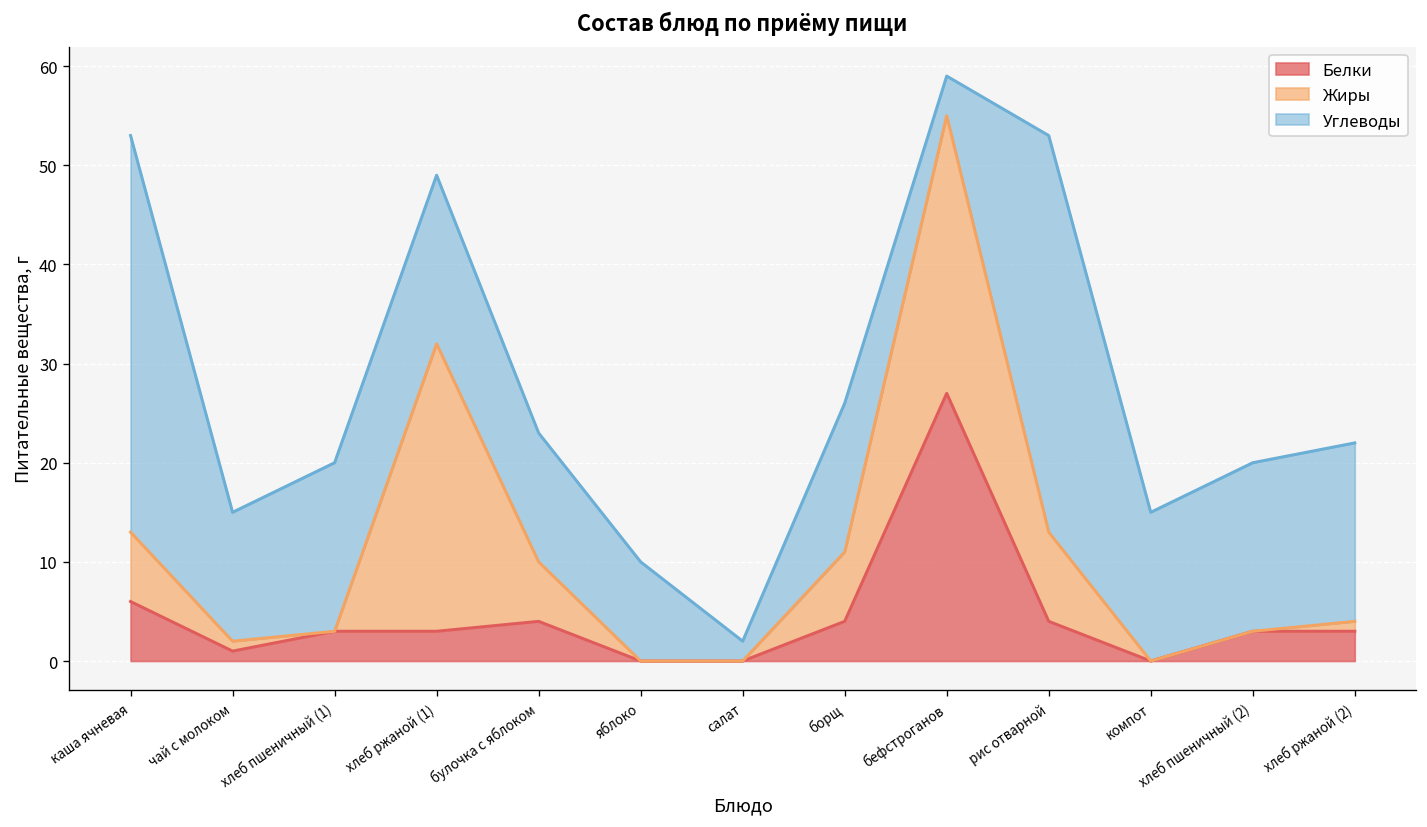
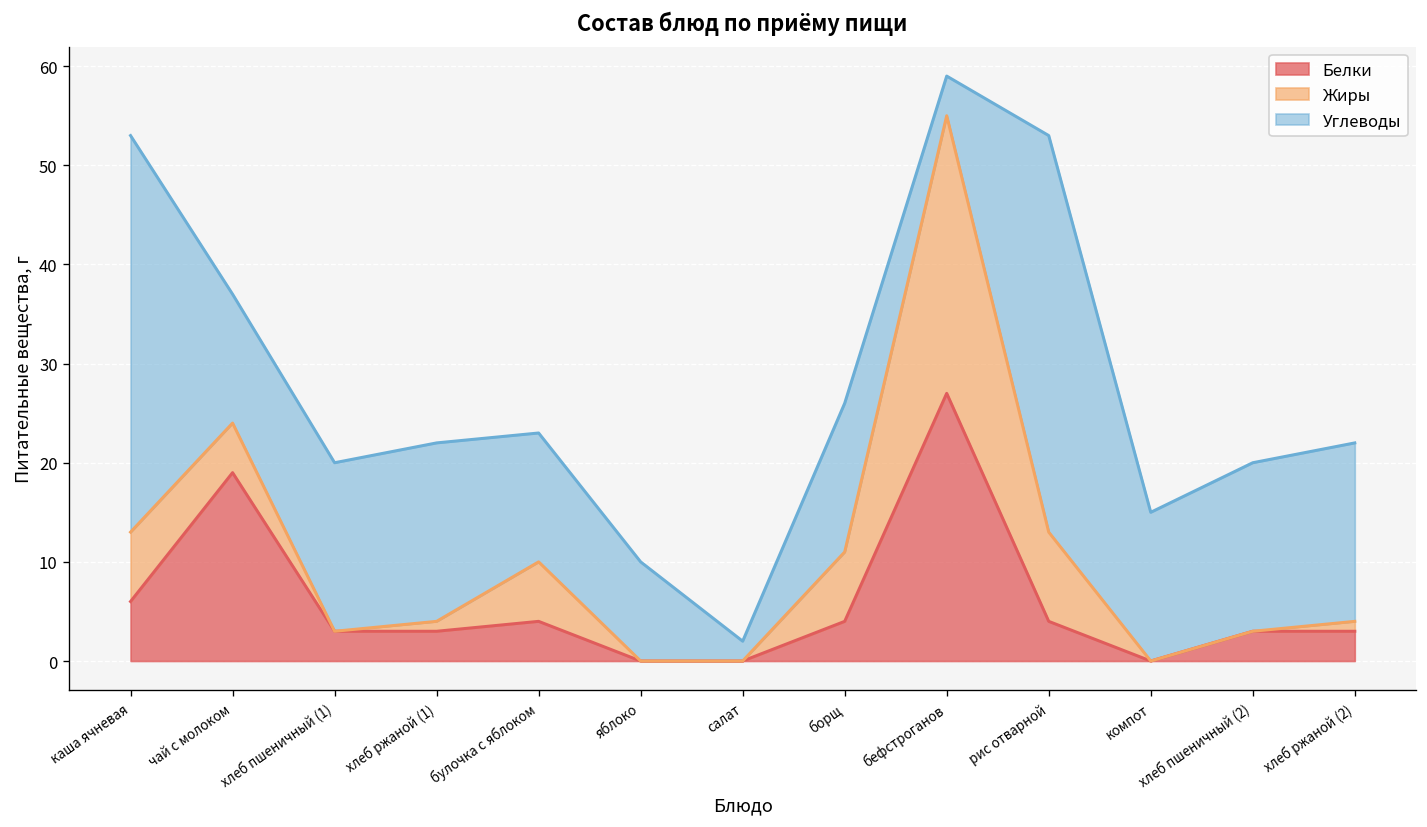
  {
    "Белки": {
      "каша ячневая": 6,
-     "чай с молоком": 1,
+     "чай с молоком": 19,
      "хлеб ржаной (1)": 3,
      "булочка с яблоком": 4,
      "борщ": 4,
      "бефстроганов": 27,
      "рис отварной": 4,
      "хлеб ржаной (2)": 3
    },
    "Жиры": {
      "каша ячневая": 7,
-     "чай с молоком": 1,
-     "хлеб ржаной (1)": 29,
+     "чай с молоком": 5,
+     "хлеб ржаной (1)": 1,
      "булочка с яблоком": 6,
      "борщ": 7,
      "бефстроганов": 28,
      "рис отварной": 9,
      "хлеб ржаной (2)": 1
    },
    "Углеводы": {
      "каша ячневая": 40,
      "чай с молоком": 13,
      "хлеб пшеничный (1)": 17,
-     "хлеб ржаной (1)": 17,
+     "хлеб ржаной (1)": 18,
      "булочка с яблоком": 13,
      "яблоко": 10,
      "салат": 2,
      "борщ": 15,
      "бефстроганов": 4,
      "рис отварной": 40,
      "компот": 15,
      "хлеб пшеничный (2)": 17,
      "хлеб ржаной (2)": 18
    }
  }
